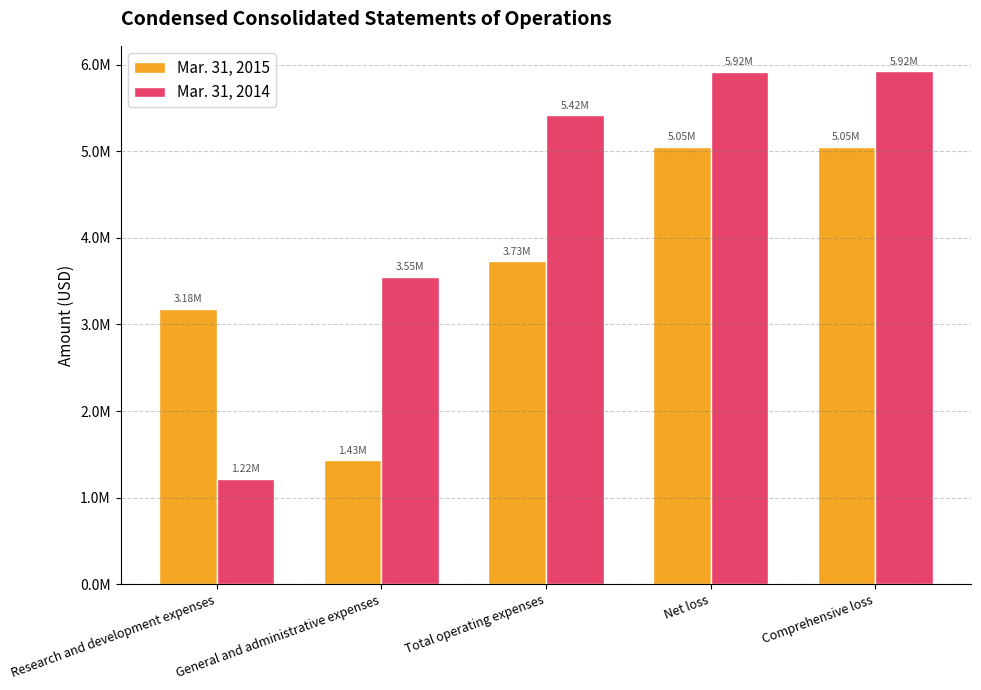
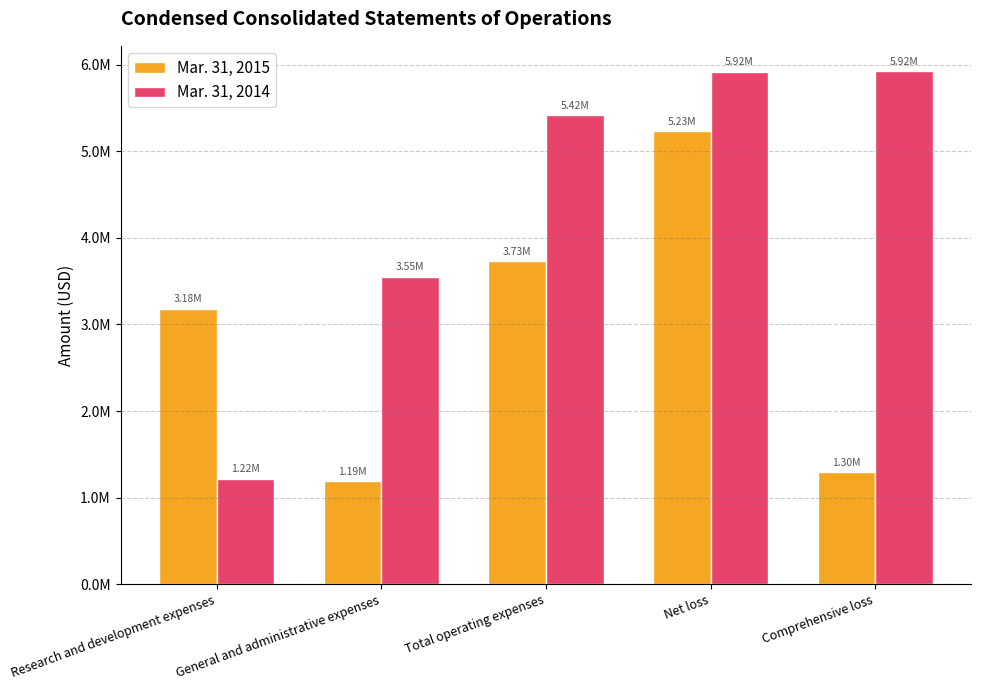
  {
    "Mar. 31, 2015": {
      "Research and development expenses": "3.18M",
-     "General and administrative expenses": "1.43M",
+     "General and administrative expenses": "1.19M",
      "Total operating expenses": "3.73M",
-     "Net loss": "5.05M",
-     "Comprehensive loss": "5.05M"
+     "Net loss": "5.23M",
+     "Comprehensive loss": "1.30M"
    },
    "Mar. 31, 2014": {
      "Research and development expenses": "1.22M",
      "General and administrative expenses": "3.55M",
      "Total operating expenses": "5.42M",
      "Net loss": "5.92M",
      "Comprehensive loss": "5.92M"
    }
  }
